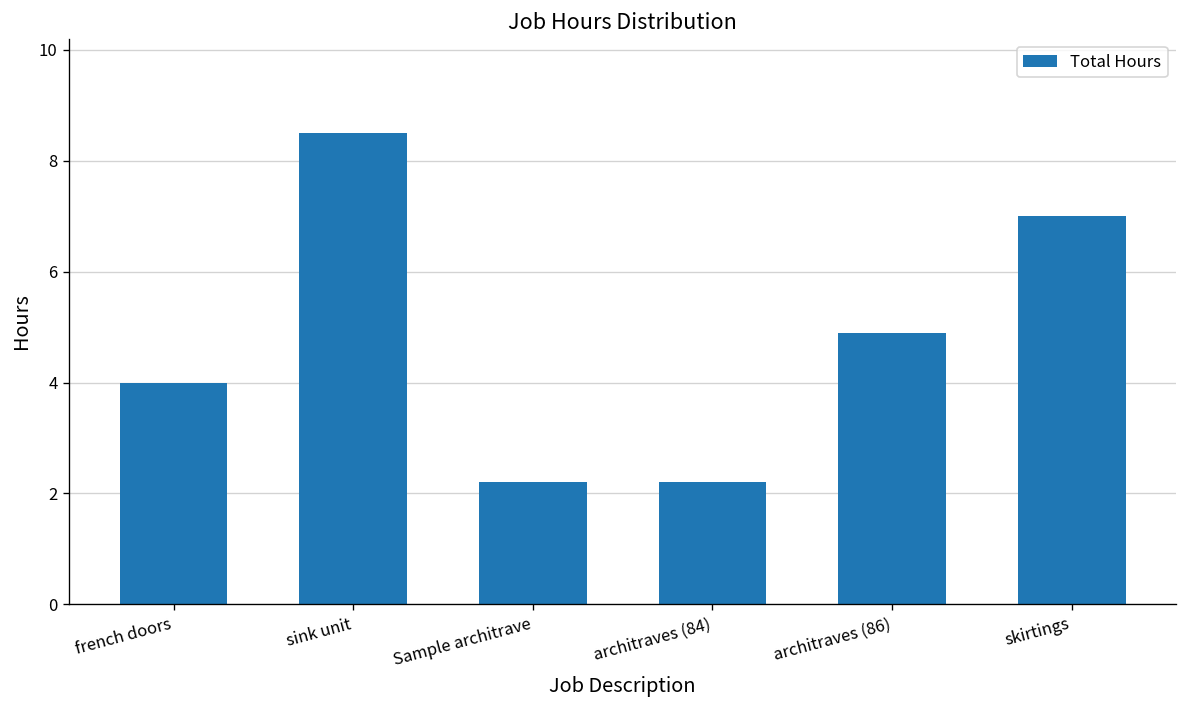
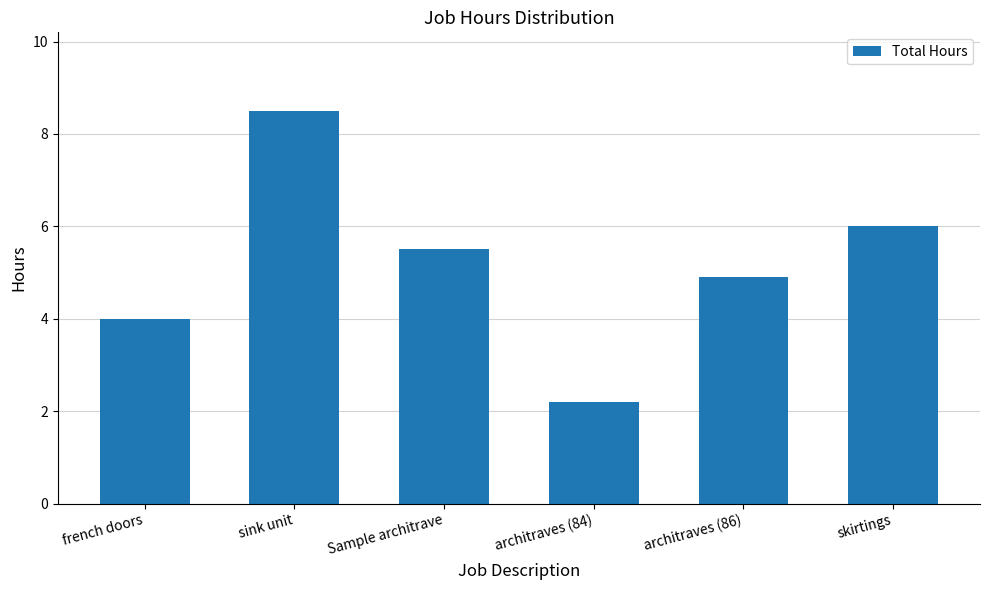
  {
    "french doors": 4.0,
    "sink unit": 8.5,
-   "Sample architrave": 2.2,
+   "Sample architrave": 5.5,
    "architraves (84)": 2.2,
    "architraves (86)": 4.9,
-   "skirtings": 7
+   "skirtings": 6
  }
